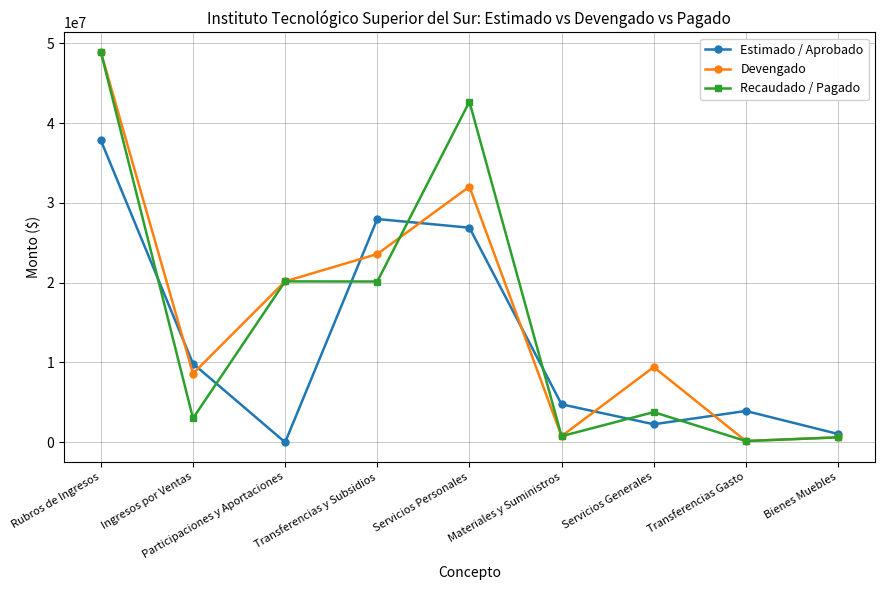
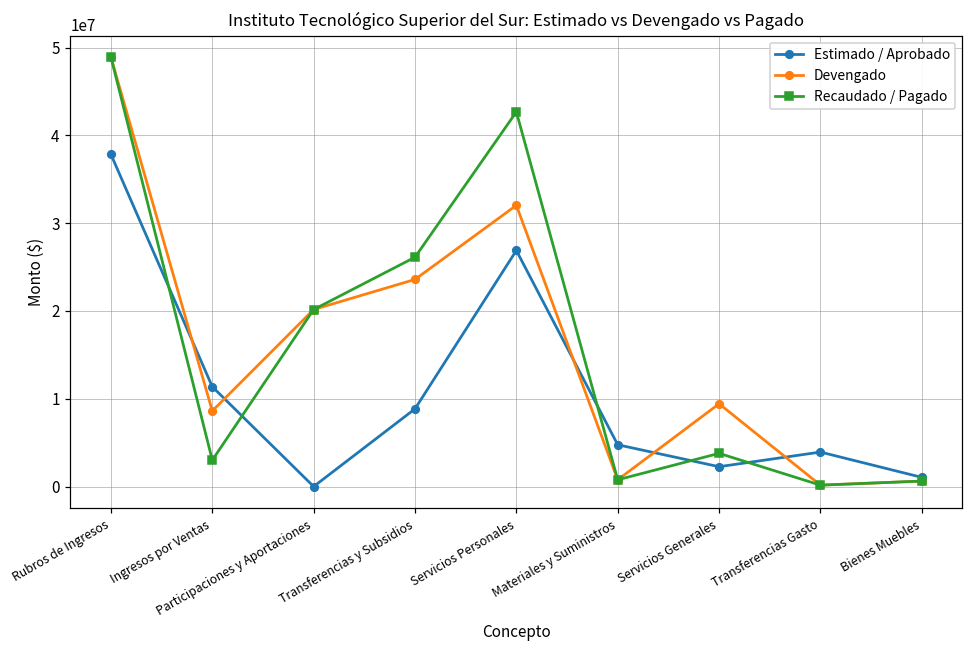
  {
    "Estimado / Aprobado": {
      "Rubros de Ingresos": 38000000,
-     "Ingresos por Ventas": 10000000,
+     "Ingresos por Ventas": 11000000,
      "Participaciones y Aportaciones": 0,
-     "Transferencias y Subsidios": 28000000,
+     "Transferencias y Subsidios": 9000000,
      "Servicios Personales": 27000000,
      "Materiales y Suministros": 5000000,
      "Servicios Generales": 2000000,
      "Transferencias Gasto": 4000000,
      "Bienes Muebles": 1000000
    },
    "Devengado": {
      "Ingresos por Ventas": 9000000,
      "Transferencias y Subsidios": 24000000,
      "Servicios Personales": 32000000,
      "Servicios Generales": 9000000
    },
    "Recaudado / Pagado": {
      "Ingresos por Ventas": 3000000,
-     "Transferencias y Subsidios": 20000000,
+     "Transferencias y Subsidios": 26000000,
      "Servicios Personales": 43000000,
      "Servicios Generales": 4000000
    }
  }
